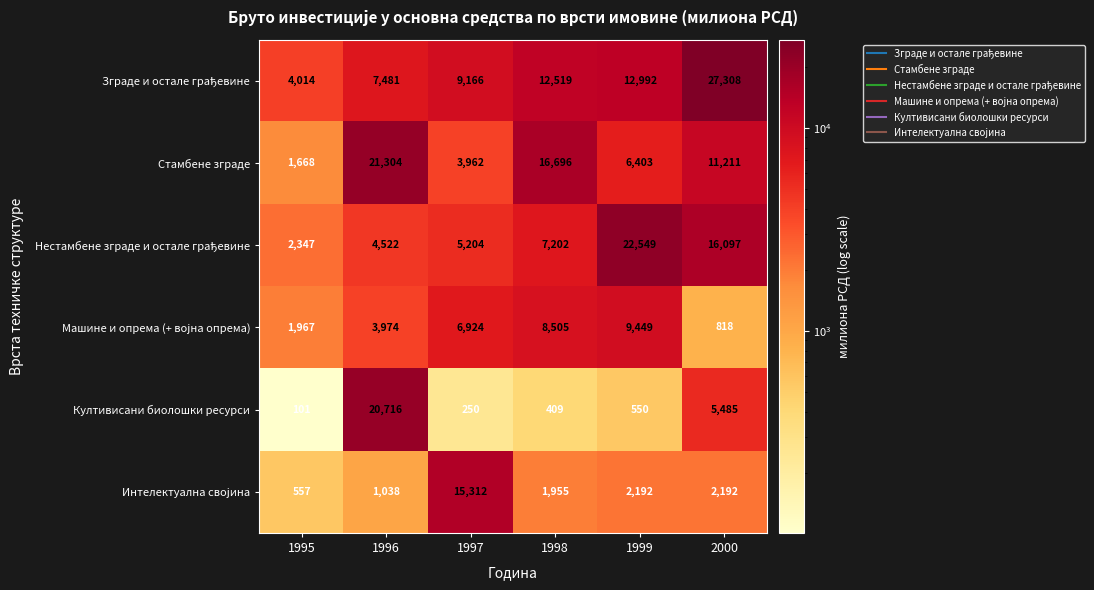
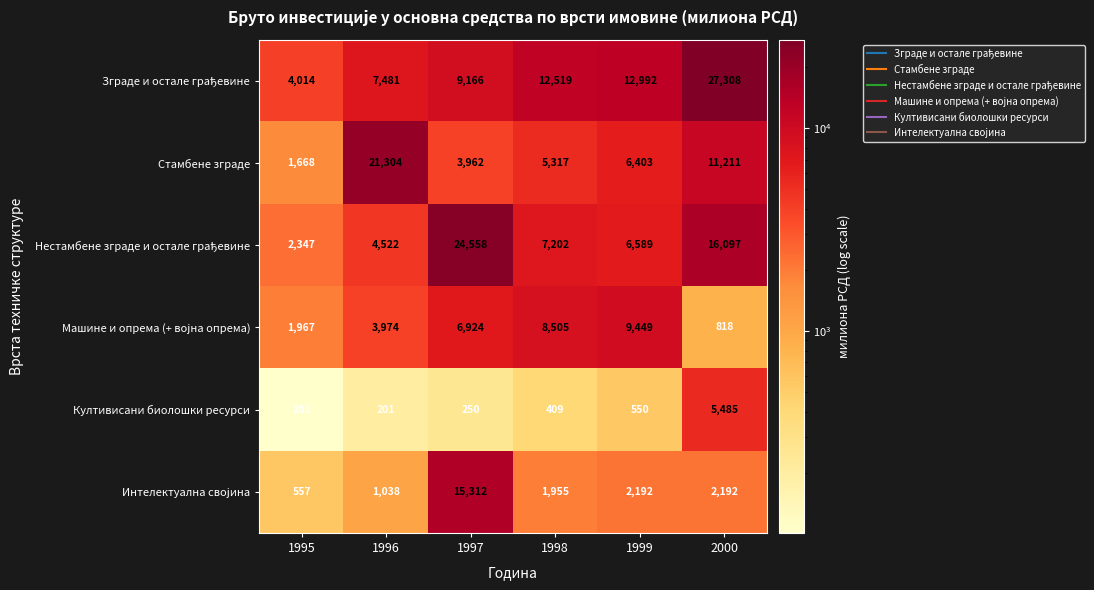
  {
    "Зграде и остале грађевине": {
      "1995": "4,014",
      "1996": "7,481",
      "1997": "9,166",
      "1998": "12,519",
      "1999": "12,992",
      "2000": "27,308"
    },
    "Стамбене зграде": {
      "1995": "1,668",
      "1996": "21,304",
      "1997": "3,962",
-     "1998": "16,696",
+     "1998": "5,317",
      "1999": "6,403",
      "2000": "11,211"
    },
    "Нестамбене зграде и остале грађевине": {
      "1995": "2,347",
      "1996": "4,522",
-     "1997": "5,204",
+     "1997": "24,558",
      "1998": "7,202",
-     "1999": "22,549",
+     "1999": "6,589",
      "2000": "16,097"
    },
    "Машине и опрема (+ војна опрема)": {
      "1995": "1,967",
      "1996": "3,974",
      "1997": "6,924",
      "1998": "8,505",
      "1999": "9,449",
      "2000": "818"
    },
    "Култивисани биолошки ресурси": {
      "1995": "101",
-     "1996": "20,716",
+     "1996": "201",
      "1997": "250",
      "1998": "409",
      "1999": "550",
      "2000": "5,485"
    },
    "Интелектуална својина": {
      "1995": "557",
      "1996": "1,038",
      "1997": "15,312",
      "1998": "1,955",
      "1999": "2,192",
      "2000": "2,192"
    }
  }
